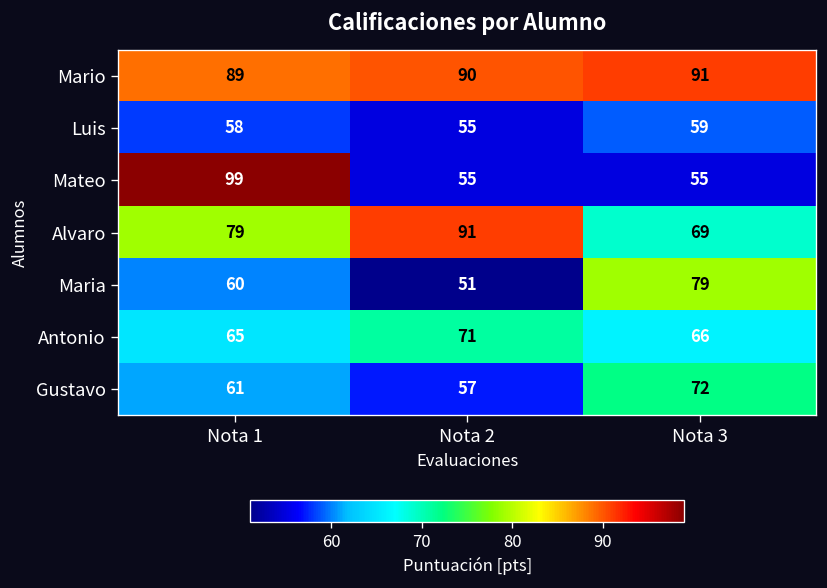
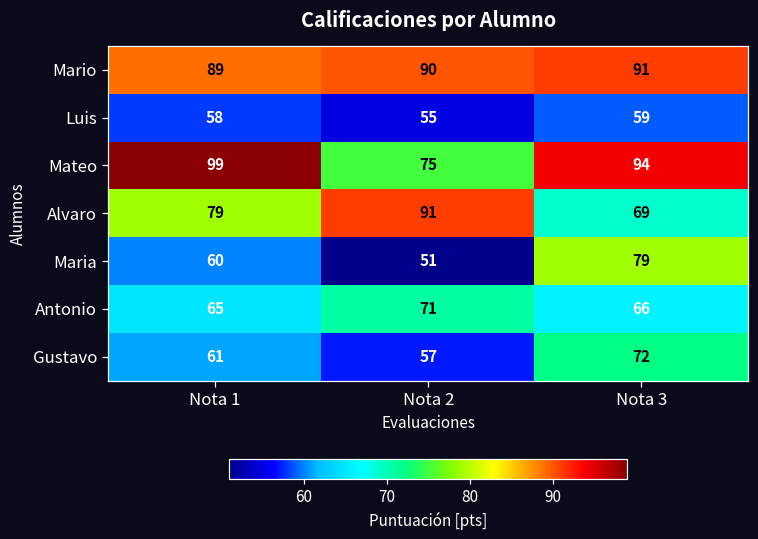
  {
    "Mario": {
      "Nota 1": 89,
      "Nota 2": 90,
      "Nota 3": 91
    },
    "Luis": {
      "Nota 1": 58,
      "Nota 2": 55,
      "Nota 3": 59
    },
    "Mateo": {
      "Nota 1": 99,
-     "Nota 2": 55,
-     "Nota 3": 55
+     "Nota 2": 75,
+     "Nota 3": 94
    },
    "Alvaro": {
      "Nota 1": 79,
      "Nota 2": 91,
      "Nota 3": 69
    },
    "Maria": {
      "Nota 1": 60,
      "Nota 2": 51,
      "Nota 3": 79
    },
    "Antonio": {
      "Nota 1": 65,
      "Nota 2": 71,
      "Nota 3": 66
    },
    "Gustavo": {
      "Nota 1": 61,
      "Nota 2": 57,
      "Nota 3": 72
    }
  }
